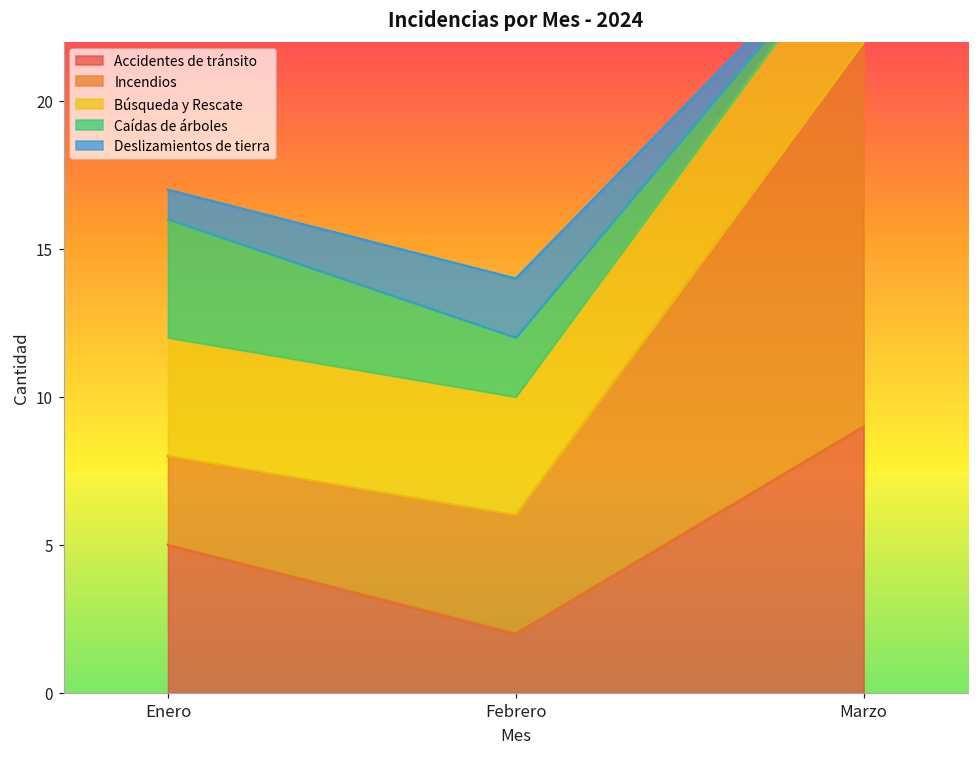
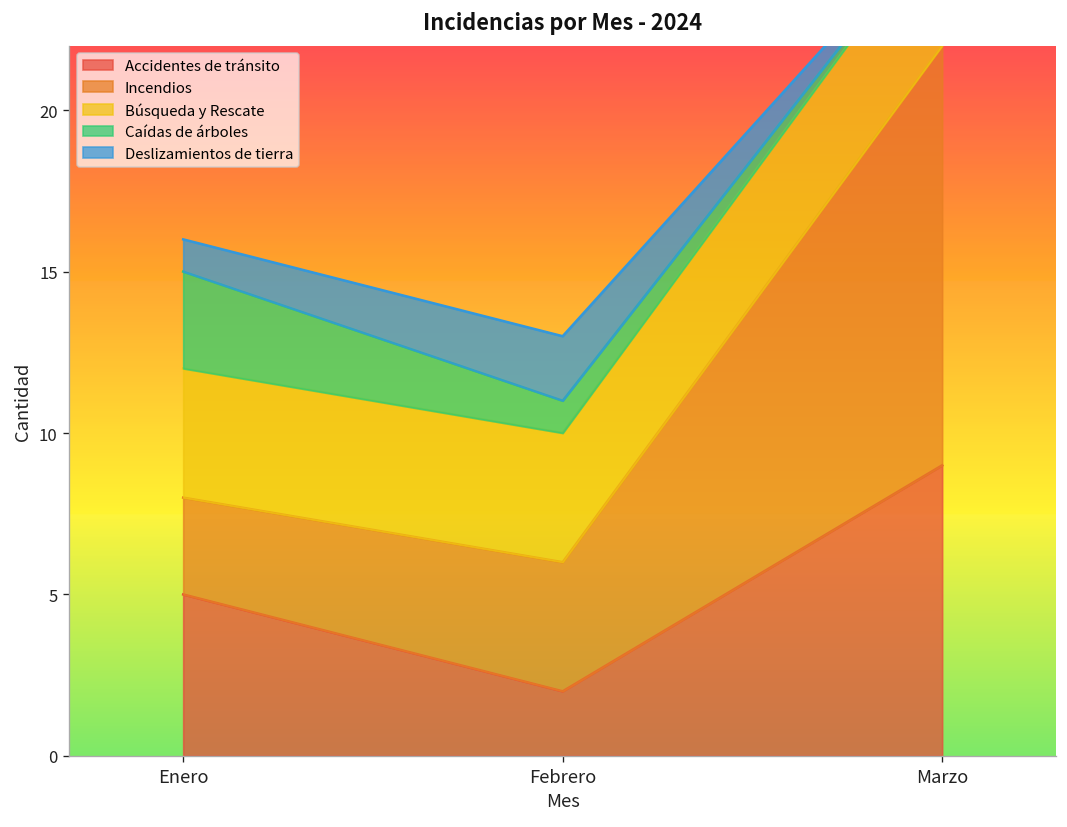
  {
    "Búsqueda y Rescate": {
      "Enero": 4,
      "Febrero": 4
    },
    "Caídas de árboles": {
-     "Enero": 4,
-     "Febrero": 2
+     "Enero": 3,
+     "Febrero": 1
    },
    "Deslizamientos de tierra": {
      "Enero": 1,
      "Febrero": 2
    }
  }
